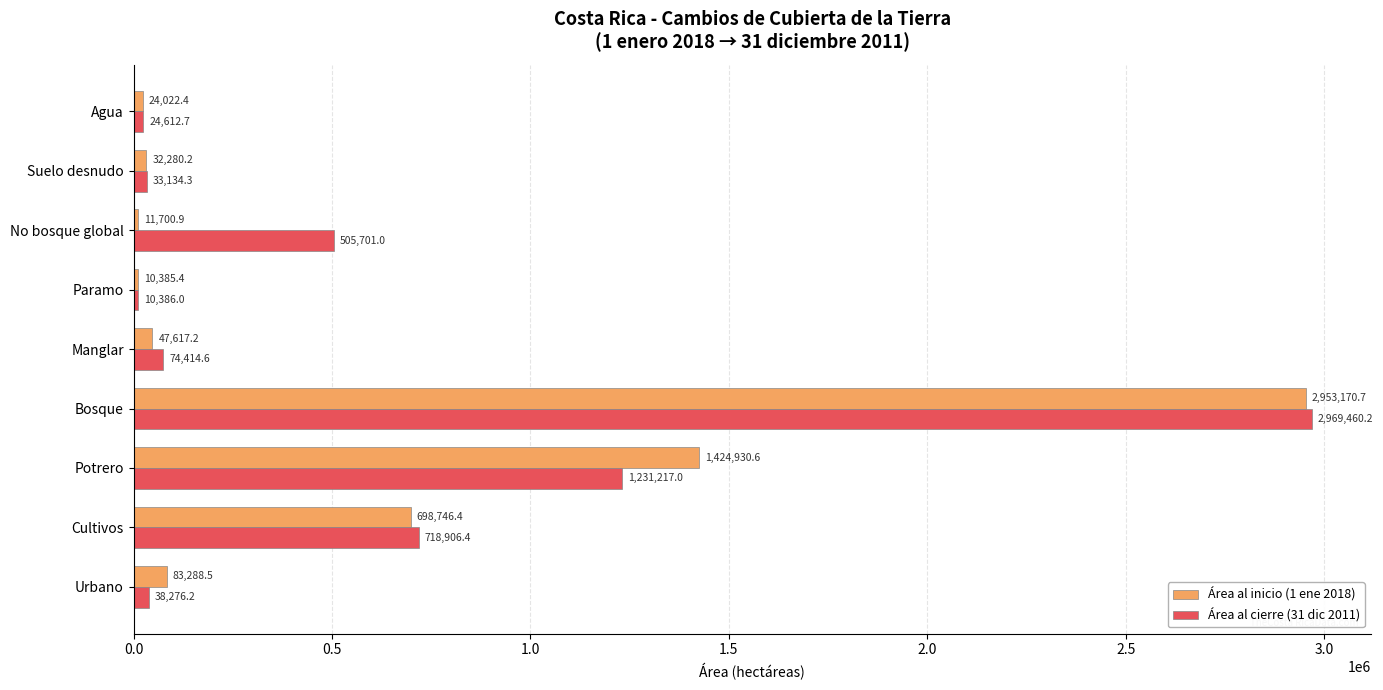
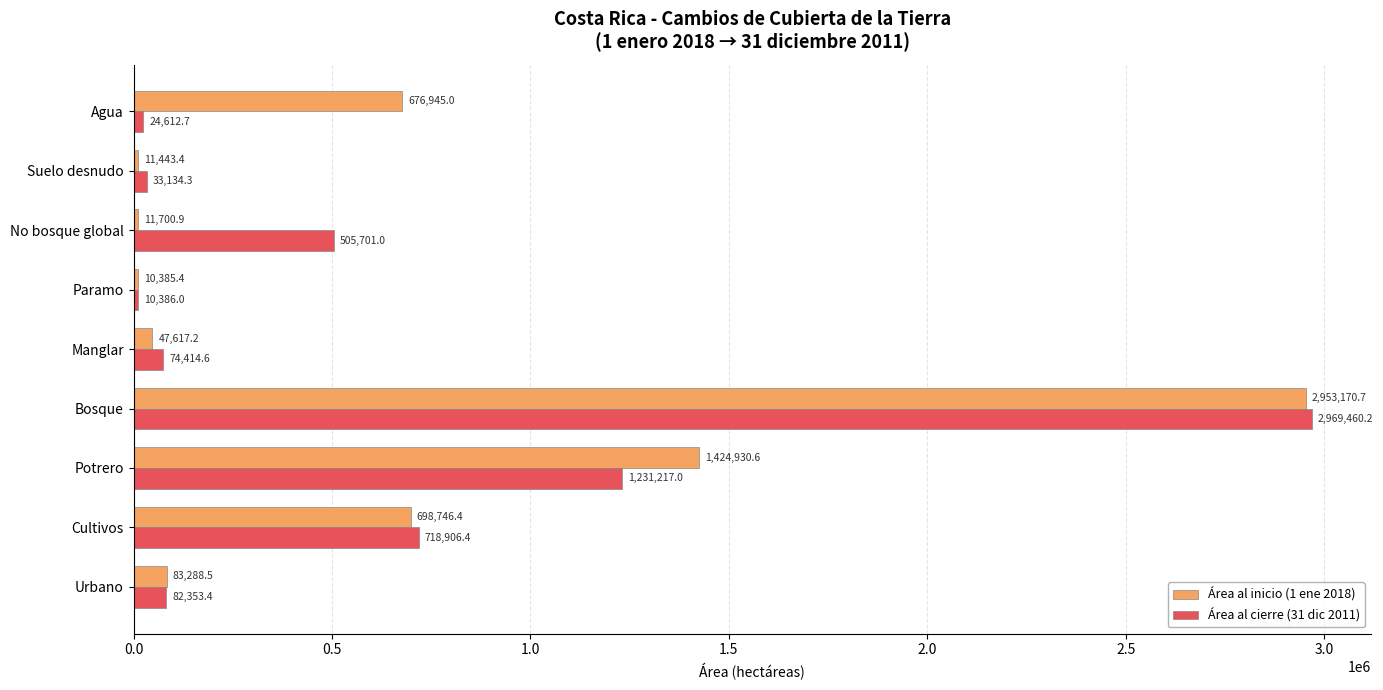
  {
    "Área al inicio (1 ene 2018)": {
-     "Agua": "24,022.4",
-     "Suelo desnudo": "32,280.2",
+     "Agua": "676,945.0",
+     "Suelo desnudo": "11,443.4",
      "No bosque global": "11,700.9",
      "Paramo": "10,385.4",
      "Manglar": "47,617.2",
      "Bosque": "2,953,170.7",
      "Potrero": "1,424,930.6",
      "Cultivos": "698,746.4",
      "Urbano": "83,288.5"
    },
    "Área al cierre (31 dic 2011)": {
      "Agua": "24,612.7",
      "Suelo desnudo": "33,134.3",
      "No bosque global": "505,701.0",
      "Paramo": "10,386.0",
      "Manglar": "74,414.6",
      "Bosque": "2,969,460.2",
      "Potrero": "1,231,217.0",
      "Cultivos": "718,906.4",
-     "Urbano": "38,276.2"
+     "Urbano": "82,353.4"
    }
  }
